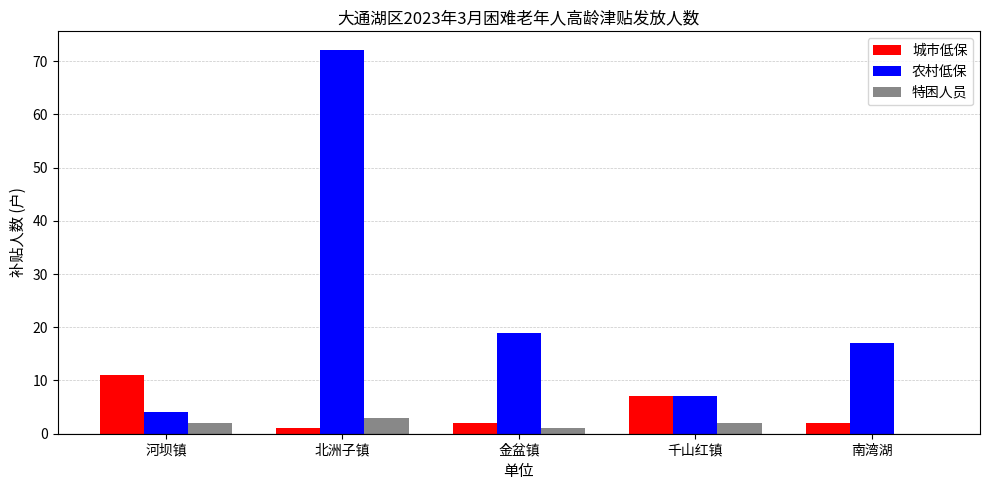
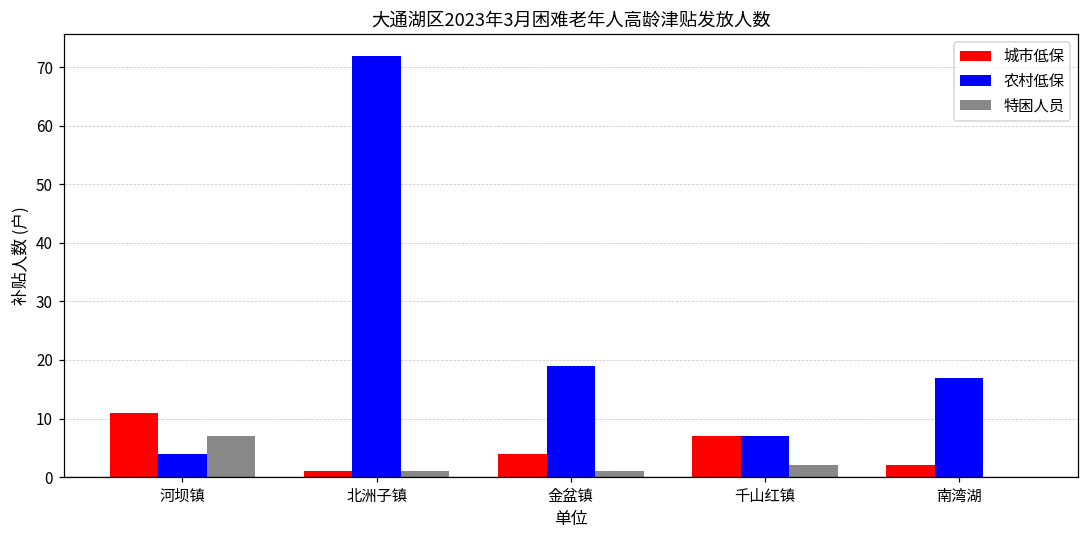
  {
    "城市低保": {
      "河坝镇": 11,
      "北洲子镇": 1,
-     "金盆镇": 2,
+     "金盆镇": 4,
      "千山红镇": 7,
      "南湾湖": 2
    },
    "农村低保": {
      "河坝镇": 4,
      "北洲子镇": 72,
      "金盆镇": 19,
      "千山红镇": 7,
      "南湾湖": 17
    },
    "特困人员": {
-     "河坝镇": 2,
-     "北洲子镇": 3,
+     "河坝镇": 7,
+     "北洲子镇": 1,
      "金盆镇": 1,
      "千山红镇": 2,
      "南湾湖": 0
    }
  }
